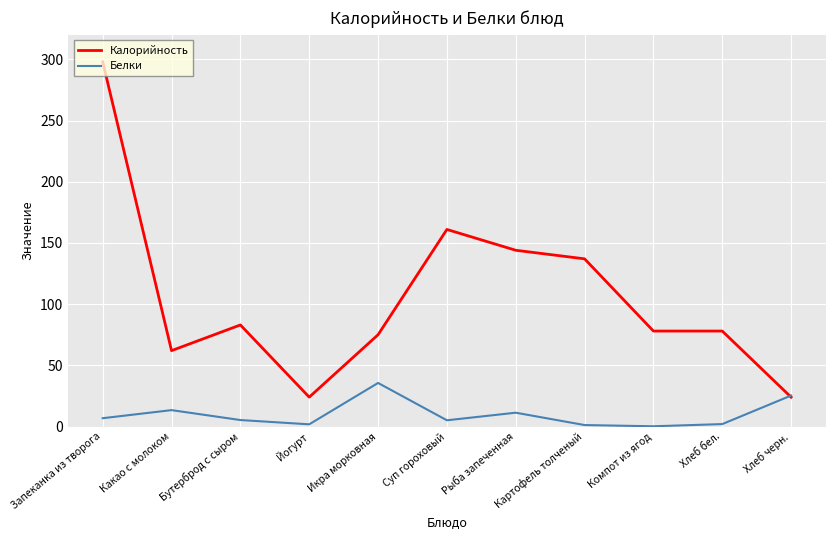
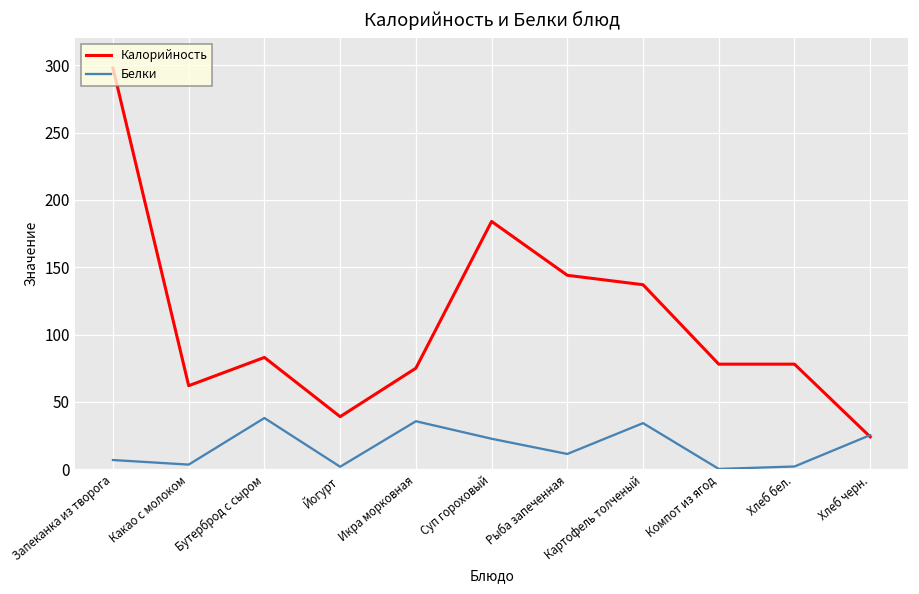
  {
    "Калорийность": {
      "Какао с молоком": 62,
      "Бутерброд с сыром": 83,
-     "Йогурт": 24,
+     "Йогурт": 39,
      "Икра морковная": 75,
-     "Суп гороховый": 161,
+     "Суп гороховый": 184,
      "Рыба запеченная": 144,
      "Картофель толченый": 137,
      "Компот из ягод": 78,
      "Хлеб бел.": 78
    },
    "Белки": {
      "Запеканка из творога": 7,
-     "Какао с молоком": 13,
-     "Бутерброд с сыром": 5,
+     "Какао с молоком": 3,
+     "Бутерброд с сыром": 38,
      "Йогурт": 2,
      "Икра морковная": 36,
-     "Суп гороховый": 5,
+     "Суп гороховый": 23,
      "Рыба запеченная": 11,
-     "Картофель толченый": 1,
+     "Картофель толченый": 34,
      "Компот из ягод": 0,
      "Хлеб бел.": 2
    }
  }
